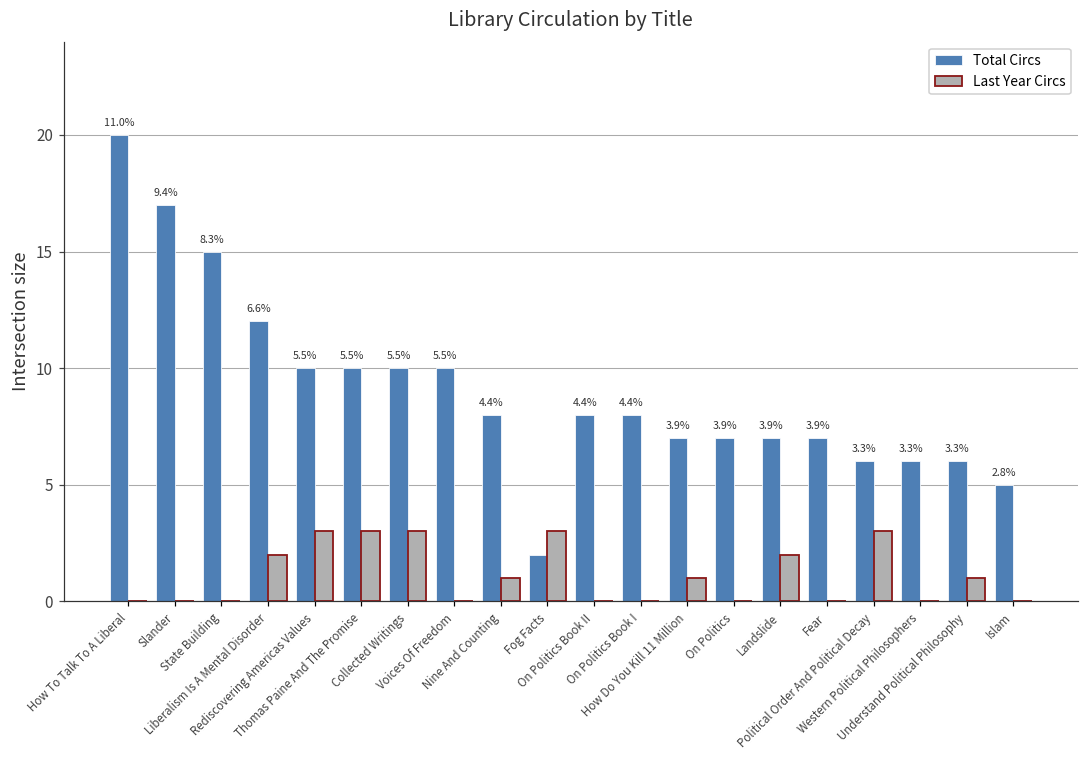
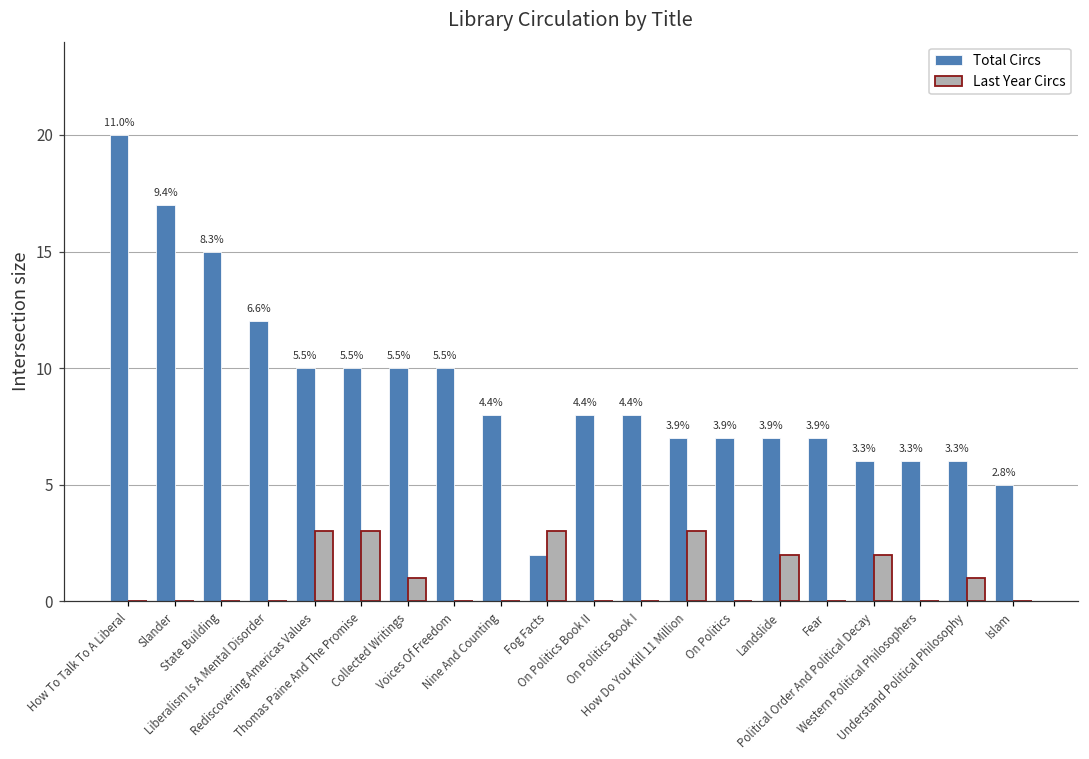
  {
    "Total Circs": {
      "Fog Facts": 2
    },
    "Last Year Circs": {
      "How To Talk To A Liberal": 0,
      "Slander": 0,
      "State Building": 0,
-     "Liberalism Is A Mental Disorder": 2,
+     "Liberalism Is A Mental Disorder": 0,
      "Rediscovering Americas Values": 3,
      "Thomas Paine And The Promise": 3,
-     "Collected Writings": 3,
+     "Collected Writings": 1,
      "Voices Of Freedom": 0,
-     "Nine And Counting": 1,
+     "Nine And Counting": 0,
      "Fog Facts": 3,
      "On Politics Book II": 0,
      "On Politics Book I": 0,
-     "How Do You Kill 11 Million": 1,
+     "How Do You Kill 11 Million": 3,
      "On Politics": 0,
      "Landslide": 2,
      "Fear": 0,
-     "Political Order And Political Decay": 3,
+     "Political Order And Political Decay": 2,
      "Western Political Philosophers": 0,
      "Understand Political Philosophy": 1,
      "Islam": 0
    }
  }
